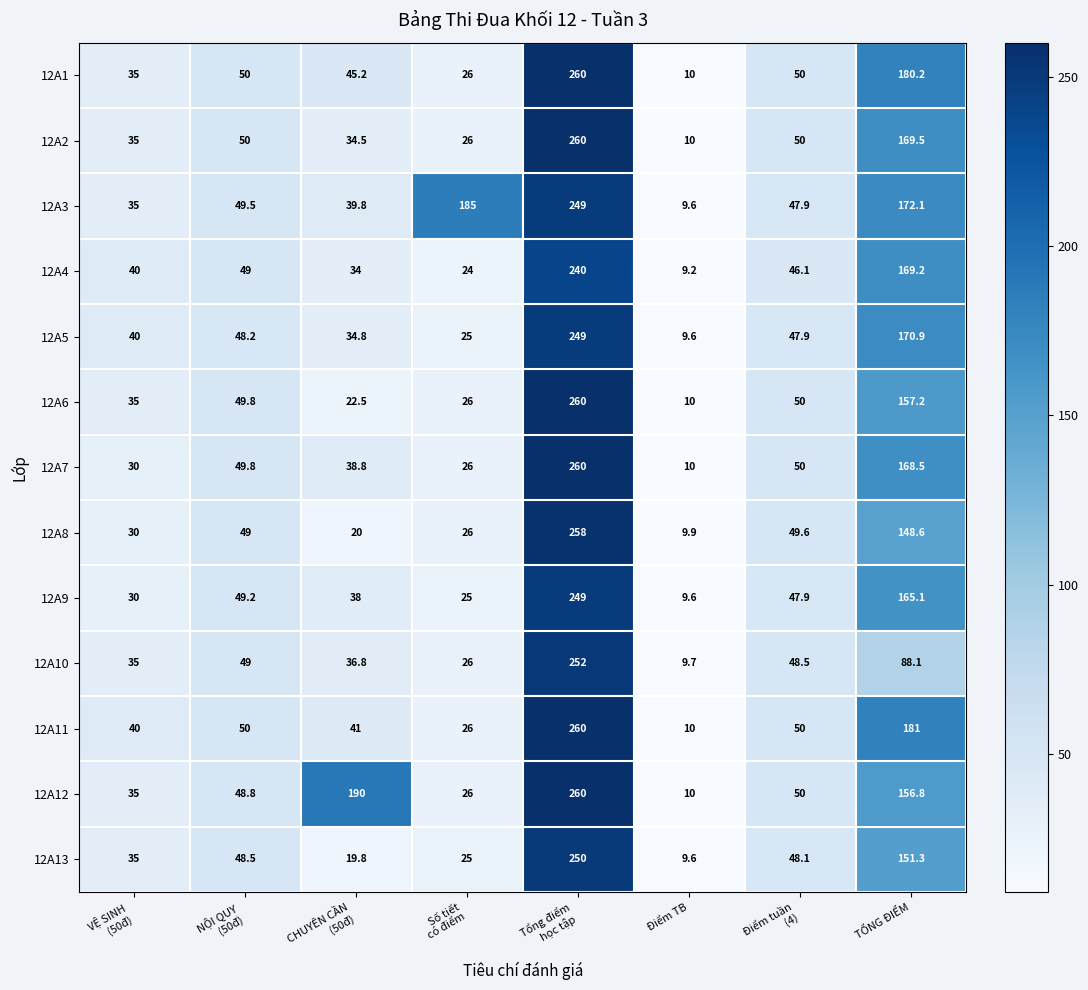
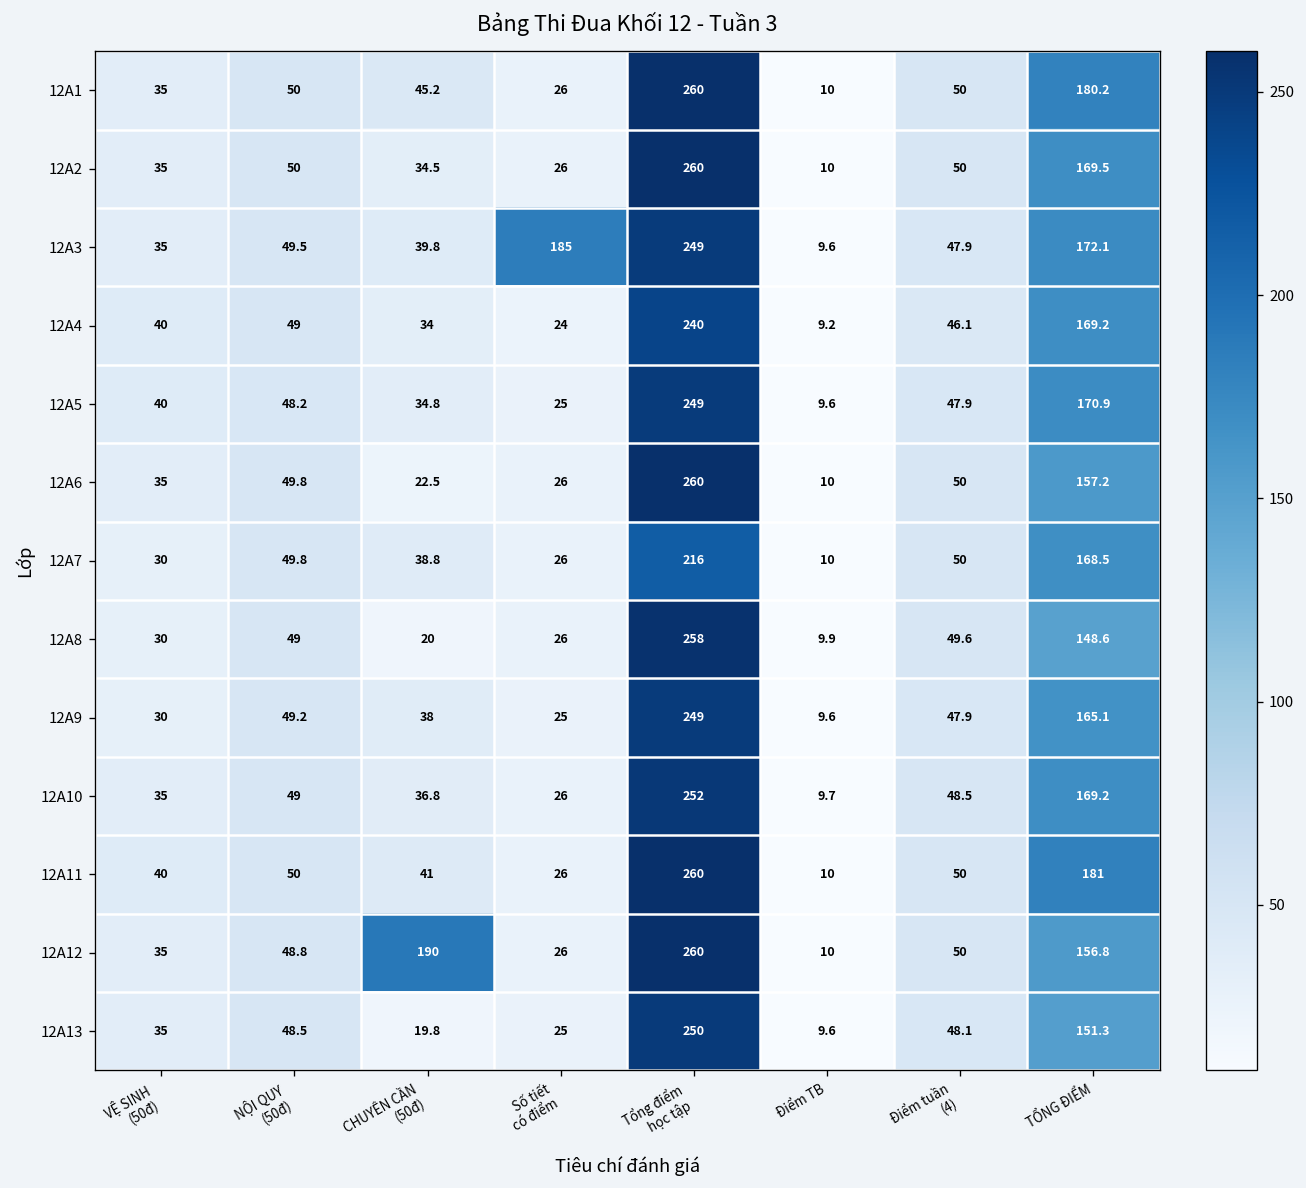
  {
    "12A1": {
      "VỆ SINH (50đ)": 35,
      "NỘI QUY (50đ)": 50,
      "CHUYÊN CẦN (50đ)": 45.2,
      "Số tiết có điểm": 26,
      "Tổng điểm học tập": 260,
      "Điểm TB": 10,
      "Điểm tuần (4)": 50,
      "TỔNG ĐIỂM": 180.2
    },
    "12A2": {
      "VỆ SINH (50đ)": 35,
      "NỘI QUY (50đ)": 50,
      "CHUYÊN CẦN (50đ)": 34.5,
      "Số tiết có điểm": 26,
      "Tổng điểm học tập": 260,
      "Điểm TB": 10,
      "Điểm tuần (4)": 50,
      "TỔNG ĐIỂM": 169.5
    },
    "12A3": {
      "VỆ SINH (50đ)": 35,
      "NỘI QUY (50đ)": 49.5,
      "CHUYÊN CẦN (50đ)": 39.8,
      "Số tiết có điểm": 185,
      "Tổng điểm học tập": 249,
      "Điểm TB": 9.6,
      "Điểm tuần (4)": 47.9,
      "TỔNG ĐIỂM": 172.1
    },
    "12A4": {
      "VỆ SINH (50đ)": 40,
      "NỘI QUY (50đ)": 49,
      "CHUYÊN CẦN (50đ)": 34,
      "Số tiết có điểm": 24,
      "Tổng điểm học tập": 240,
      "Điểm TB": 9.2,
      "Điểm tuần (4)": 46.1,
      "TỔNG ĐIỂM": 169.2
    },
    "12A5": {
      "VỆ SINH (50đ)": 40,
      "NỘI QUY (50đ)": 48.2,
      "CHUYÊN CẦN (50đ)": 34.8,
      "Số tiết có điểm": 25,
      "Tổng điểm học tập": 249,
      "Điểm TB": 9.6,
      "Điểm tuần (4)": 47.9,
      "TỔNG ĐIỂM": 170.9
    },
    "12A6": {
      "VỆ SINH (50đ)": 35,
      "NỘI QUY (50đ)": 49.8,
      "CHUYÊN CẦN (50đ)": 22.5,
      "Số tiết có điểm": 26,
      "Tổng điểm học tập": 260,
      "Điểm TB": 10,
      "Điểm tuần (4)": 50,
      "TỔNG ĐIỂM": 157.2
    },
    "12A7": {
      "VỆ SINH (50đ)": 30,
      "NỘI QUY (50đ)": 49.8,
      "CHUYÊN CẦN (50đ)": 38.8,
      "Số tiết có điểm": 26,
-     "Tổng điểm học tập": 260,
+     "Tổng điểm học tập": 216,
      "Điểm TB": 10,
      "Điểm tuần (4)": 50,
      "TỔNG ĐIỂM": 168.5
    },
    "12A8": {
      "VỆ SINH (50đ)": 30,
      "NỘI QUY (50đ)": 49,
      "CHUYÊN CẦN (50đ)": 20,
      "Số tiết có điểm": 26,
      "Tổng điểm học tập": 258,
      "Điểm TB": 9.9,
      "Điểm tuần (4)": 49.6,
      "TỔNG ĐIỂM": 148.6
    },
    "12A9": {
      "VỆ SINH (50đ)": 30,
      "NỘI QUY (50đ)": 49.2,
      "CHUYÊN CẦN (50đ)": 38,
      "Số tiết có điểm": 25,
      "Tổng điểm học tập": 249,
      "Điểm TB": 9.6,
      "Điểm tuần (4)": 47.9,
      "TỔNG ĐIỂM": 165.1
    },
    "12A10": {
      "VỆ SINH (50đ)": 35,
      "NỘI QUY (50đ)": 49,
      "CHUYÊN CẦN (50đ)": 36.8,
      "Số tiết có điểm": 26,
      "Tổng điểm học tập": 252,
      "Điểm TB": 9.7,
      "Điểm tuần (4)": 48.5,
-     "TỔNG ĐIỂM": 88.1
+     "TỔNG ĐIỂM": 169.2
    },
    "12A11": {
      "VỆ SINH (50đ)": 40,
      "NỘI QUY (50đ)": 50,
      "CHUYÊN CẦN (50đ)": 41,
      "Số tiết có điểm": 26,
      "Tổng điểm học tập": 260,
      "Điểm TB": 10,
      "Điểm tuần (4)": 50,
      "TỔNG ĐIỂM": 181
    },
    "12A12": {
      "VỆ SINH (50đ)": 35,
      "NỘI QUY (50đ)": 48.8,
      "CHUYÊN CẦN (50đ)": 190,
      "Số tiết có điểm": 26,
      "Tổng điểm học tập": 260,
      "Điểm TB": 10,
      "Điểm tuần (4)": 50,
      "TỔNG ĐIỂM": 156.8
    },
    "12A13": {
      "VỆ SINH (50đ)": 35,
      "NỘI QUY (50đ)": 48.5,
      "CHUYÊN CẦN (50đ)": 19.8,
      "Số tiết có điểm": 25,
      "Tổng điểm học tập": 250,
      "Điểm TB": 9.6,
      "Điểm tuần (4)": 48.1,
      "TỔNG ĐIỂM": 151.3
    }
  }
